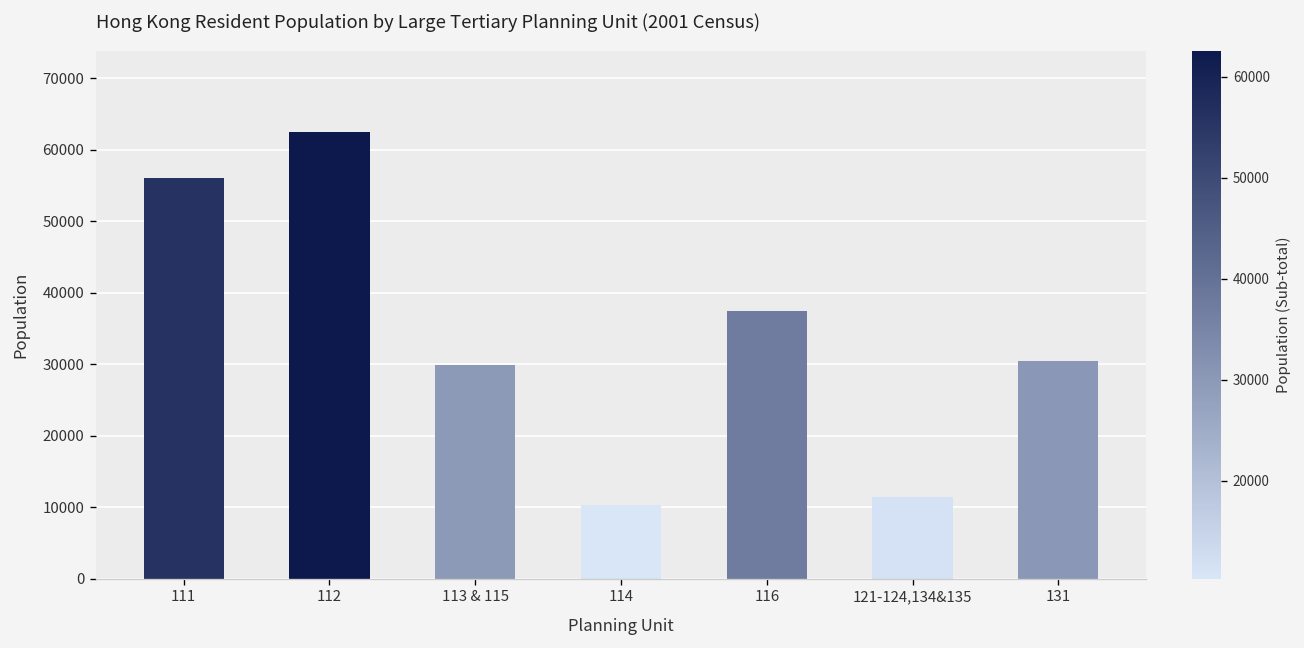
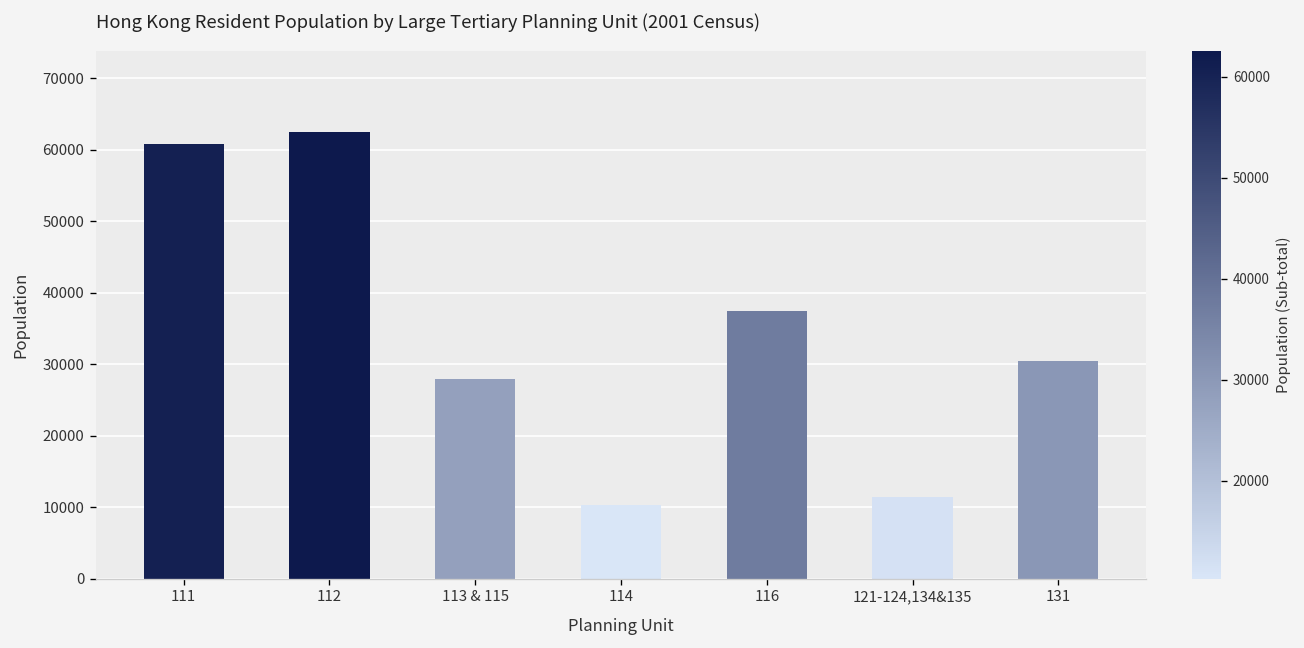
  {
-   "111": 56000,
+   "111": 61000,
    "112": 63000,
-   "113 & 115": 30000,
+   "113 & 115": 28000,
    "114": 10000,
    "116": 37000,
    "121-124,134&135": 11000,
    "131": 30000
  }
